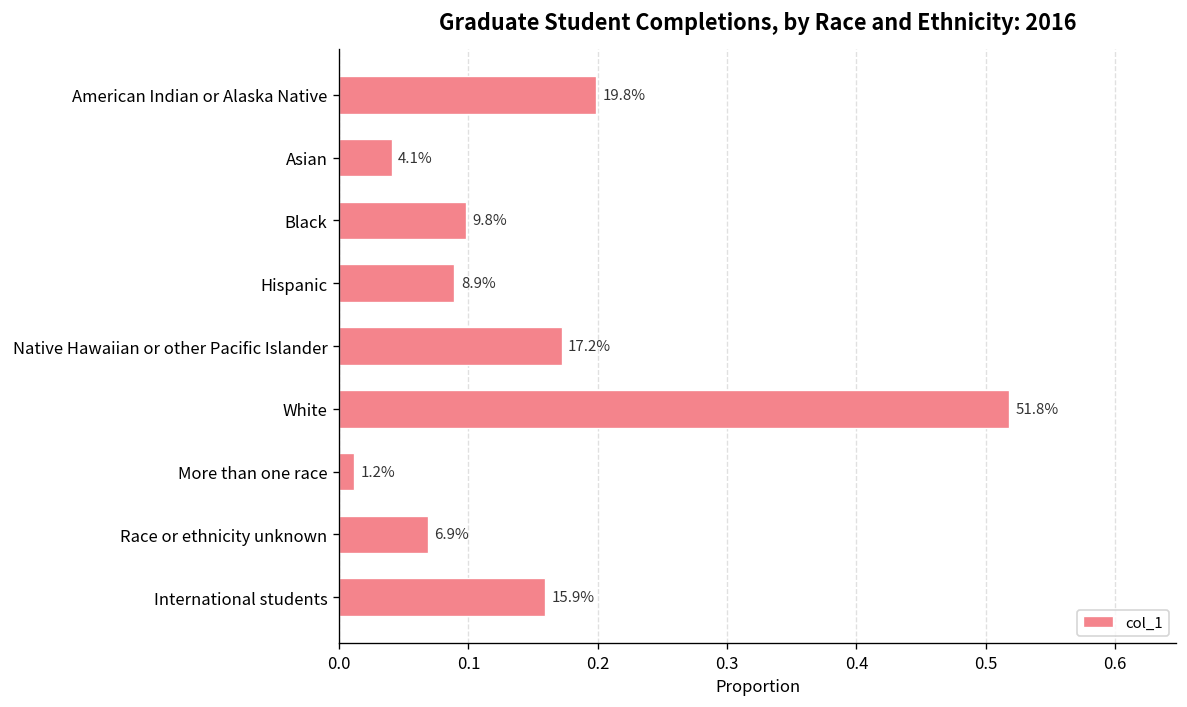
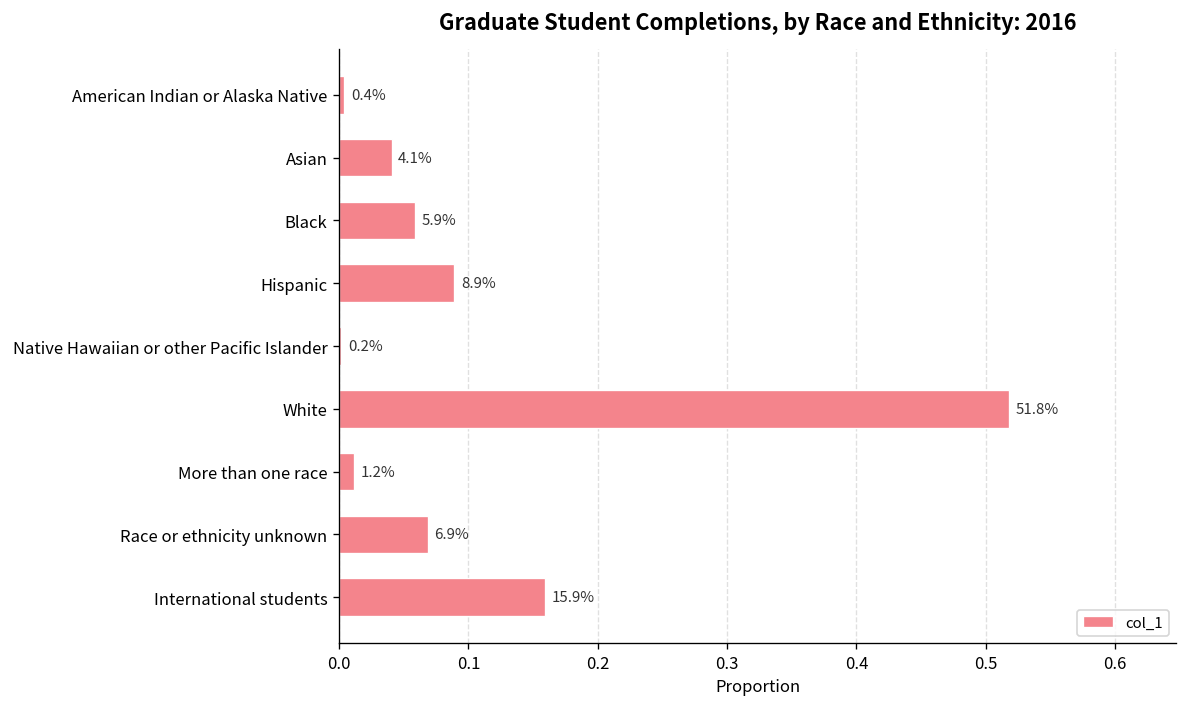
  {
-   "American Indian or Alaska Native": "19.8%",
+   "American Indian or Alaska Native": "0.4%",
    "Asian": "4.1%",
-   "Black": "9.8%",
+   "Black": "5.9%",
    "Hispanic": "8.9%",
-   "Native Hawaiian or other Pacific Islander": "17.2%",
+   "Native Hawaiian or other Pacific Islander": "0.2%",
    "White": "51.8%",
    "More than one race": "1.2%",
    "Race or ethnicity unknown": "6.9%",
    "International students": "15.9%"
  }
